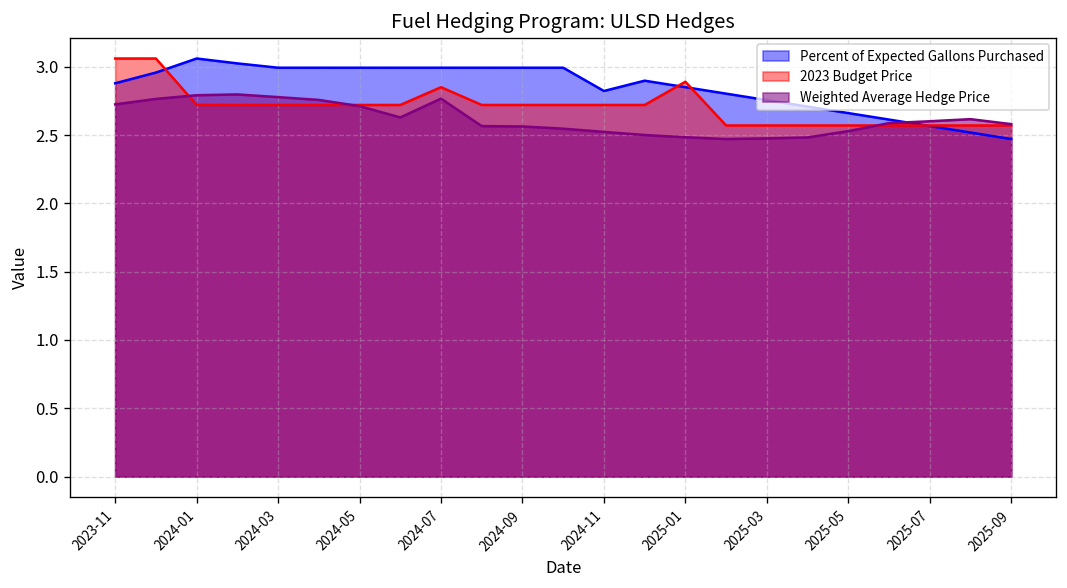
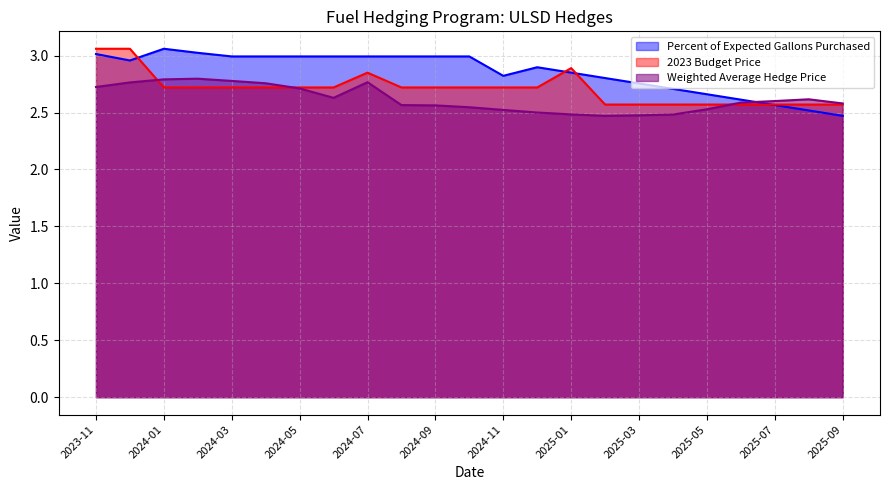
  {
    "Percent of Expected Gallons Purchased": {
-     "2023-11": 2.88,
+     "2023-11": 3.01,
      "2024-01": 3.06,
      "2024-03": 2.99,
      "2024-05": 2.99,
      "2024-07": 2.99,
      "2024-09": 2.99,
      "2024-11": 2.82,
      "2025-01": 2.85,
      "2025-05": 2.66,
      "2025-09": 2.47
    },
    "2023 Budget Price": {
      "2023-11": 3.06,
      "2024-01": 2.72,
      "2024-03": 2.72,
      "2024-07": 2.85,
      "2024-09": 2.72,
      "2024-11": 2.72,
      "2025-01": 2.89,
      "2025-03": 2.57,
      "2025-05": 2.57
    },
    "Weighted Average Hedge Price": {
      "2023-11": 2.72,
      "2024-01": 2.79,
      "2024-03": 2.78,
      "2024-07": 2.77,
      "2024-09": 2.56,
      "2024-11": 2.52,
      "2025-01": 2.48,
      "2025-03": 2.48,
      "2025-05": 2.53,
      "2025-07": 2.60
    }
  }
